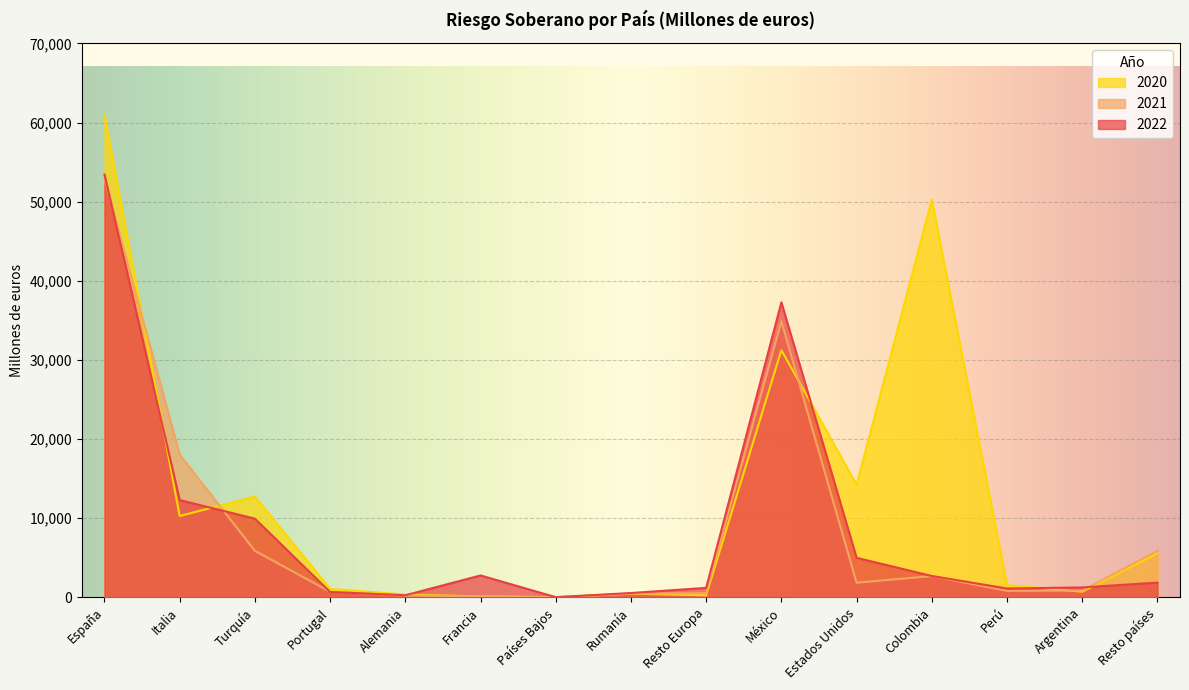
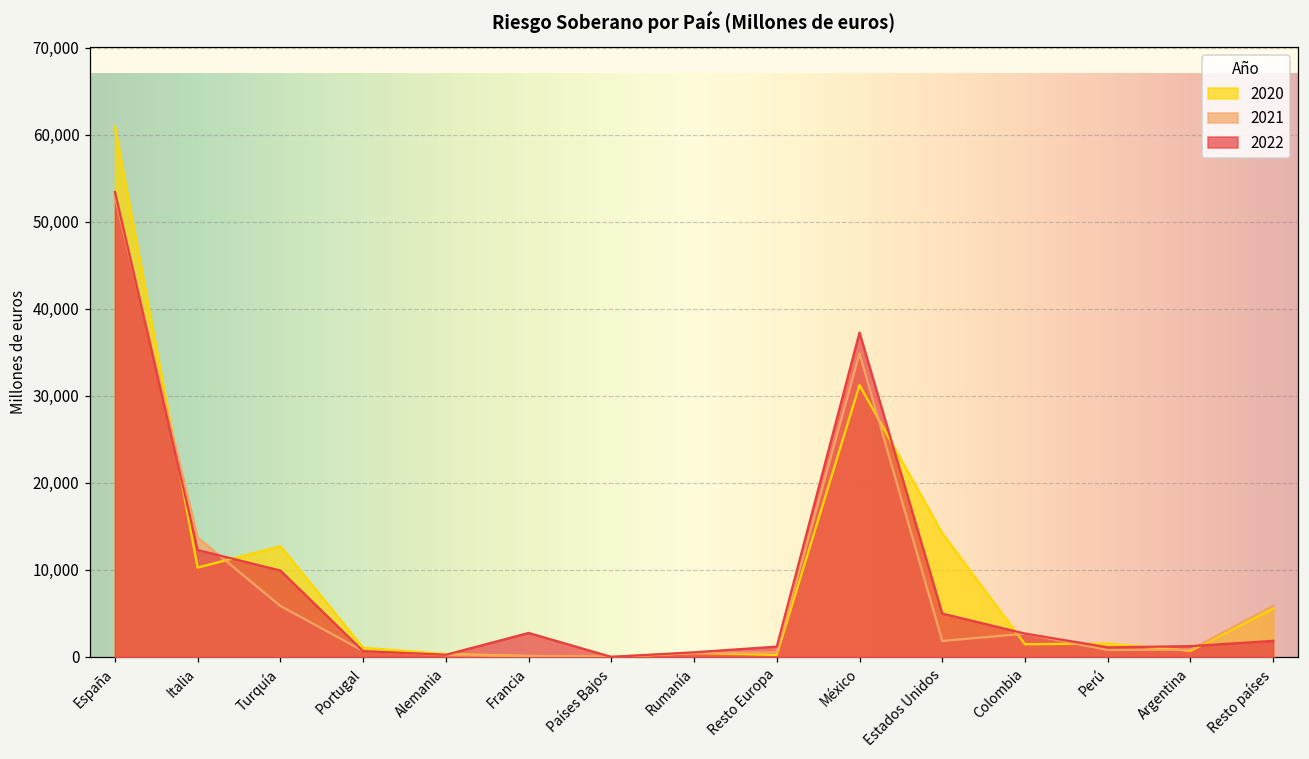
  {
    "2020": {
      "España": "61,000",
      "Italia": "10,000",
      "Turquía": "13,000",
      "Portugal": "1,000",
      "México": "31,000",
      "Estados Unidos": "14,000",
-     "Colombia": "50,000",
+     "Colombia": "1,000",
      "Perú": "2,000"
    },
    "2021": {
      "España": "53,000",
-     "Italia": "18,000",
+     "Italia": "14,000",
      "Turquía": "6,000",
      "México": "35,000",
      "Estados Unidos": "2,000"
    },
    "2022": {
      "España": "53,000",
      "Italia": "12,000",
      "Turquía": "10,000",
      "Francia": "3,000",
      "Resto Europa": "1,000",
      "México": "37,000",
      "Estados Unidos": "5,000",
      "Argentina": "1,000",
      "Resto países": "2,000"
    }
  }
